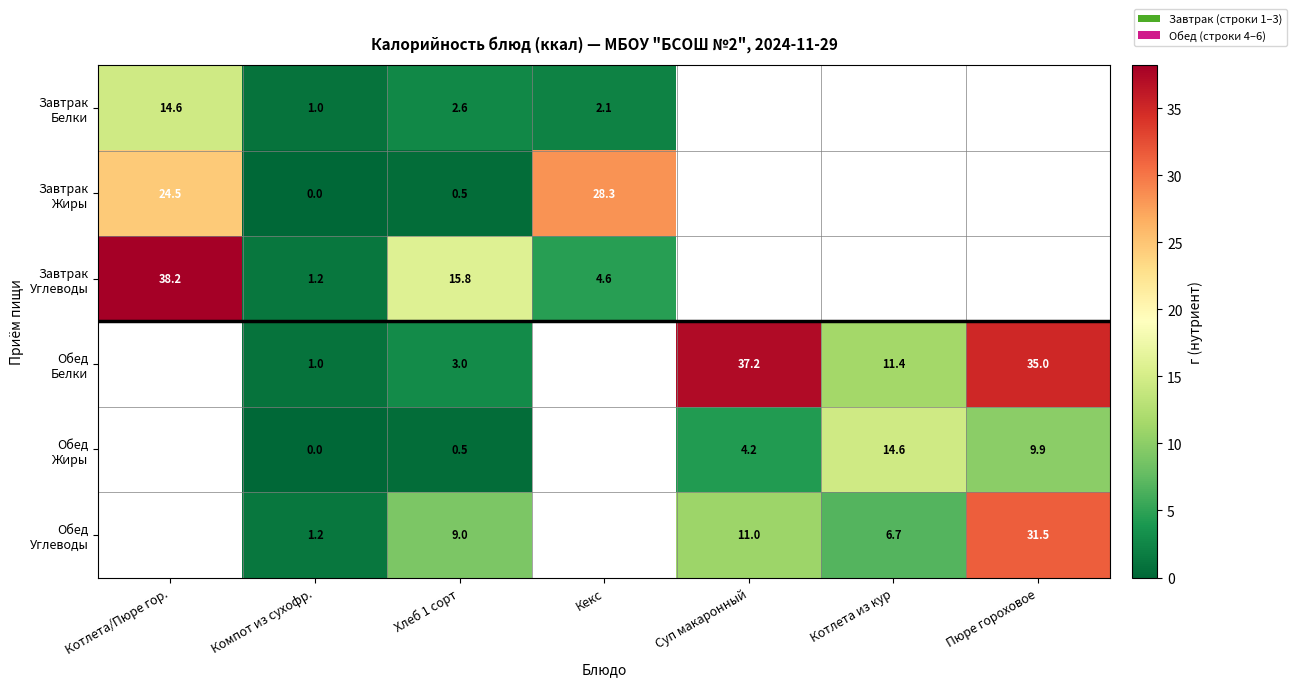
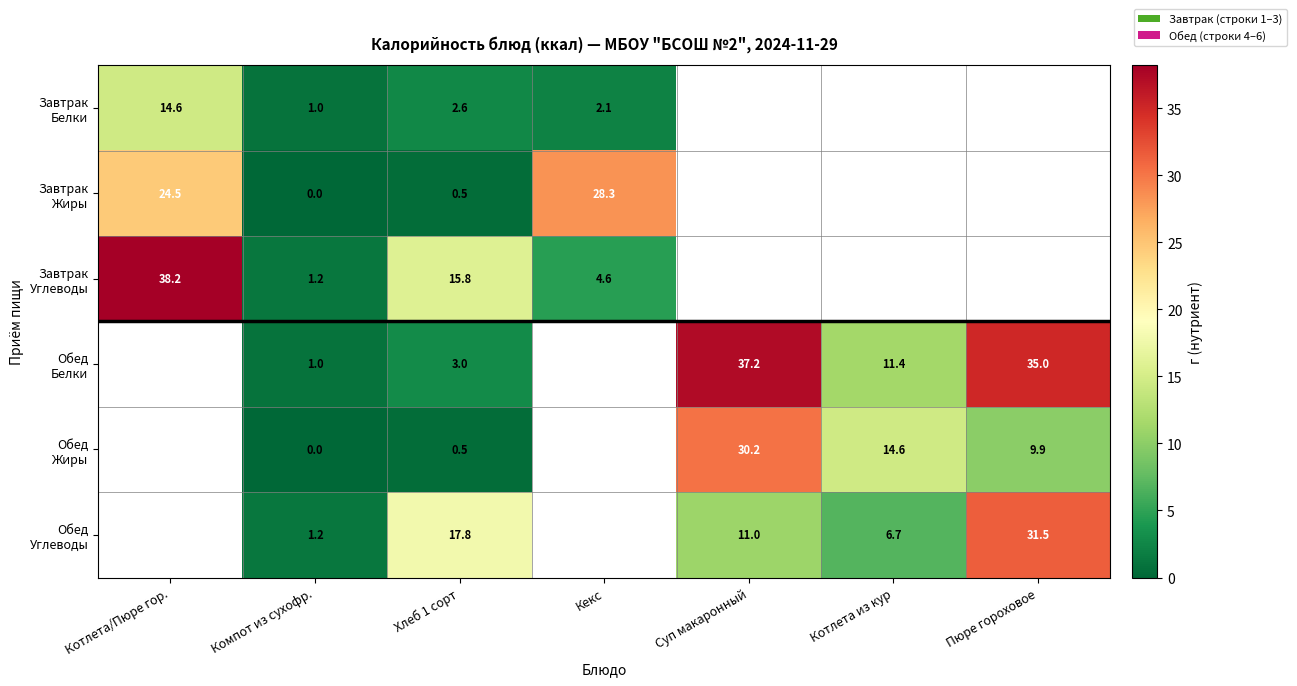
  {
    "Завтрак Белки": {
      "Котлета/Пюре гор.": 14.6,
      "Компот из сухофр.": 1.0,
      "Хлеб 1 сорт": 2.6,
      "Кекс": 2.1
    },
    "Завтрак Жиры": {
      "Котлета/Пюре гор.": 24.5,
      "Компот из сухофр.": 0.0,
      "Хлеб 1 сорт": 0.5,
      "Кекс": 28.3
    },
    "Завтрак Углеводы": {
      "Котлета/Пюре гор.": 38.2,
      "Компот из сухофр.": 1.2,
      "Хлеб 1 сорт": 15.8,
      "Кекс": 4.6
    },
    "Обед Белки": {
      "Компот из сухофр.": 1.0,
      "Хлеб 1 сорт": 3.0,
      "Суп макаронный": 37.2,
      "Котлета из кур": 11.4,
      "Пюре гороховое": 35.0
    },
    "Обед Жиры": {
      "Компот из сухофр.": 0.0,
      "Хлеб 1 сорт": 0.5,
-     "Суп макаронный": 4.2,
+     "Суп макаронный": 30.2,
      "Котлета из кур": 14.6,
      "Пюре гороховое": 9.9
    },
    "Обед Углеводы": {
      "Компот из сухофр.": 1.2,
-     "Хлеб 1 сорт": 9.0,
+     "Хлеб 1 сорт": 17.8,
      "Суп макаронный": 11.0,
      "Котлета из кур": 6.7,
      "Пюре гороховое": 31.5
    }
  }
